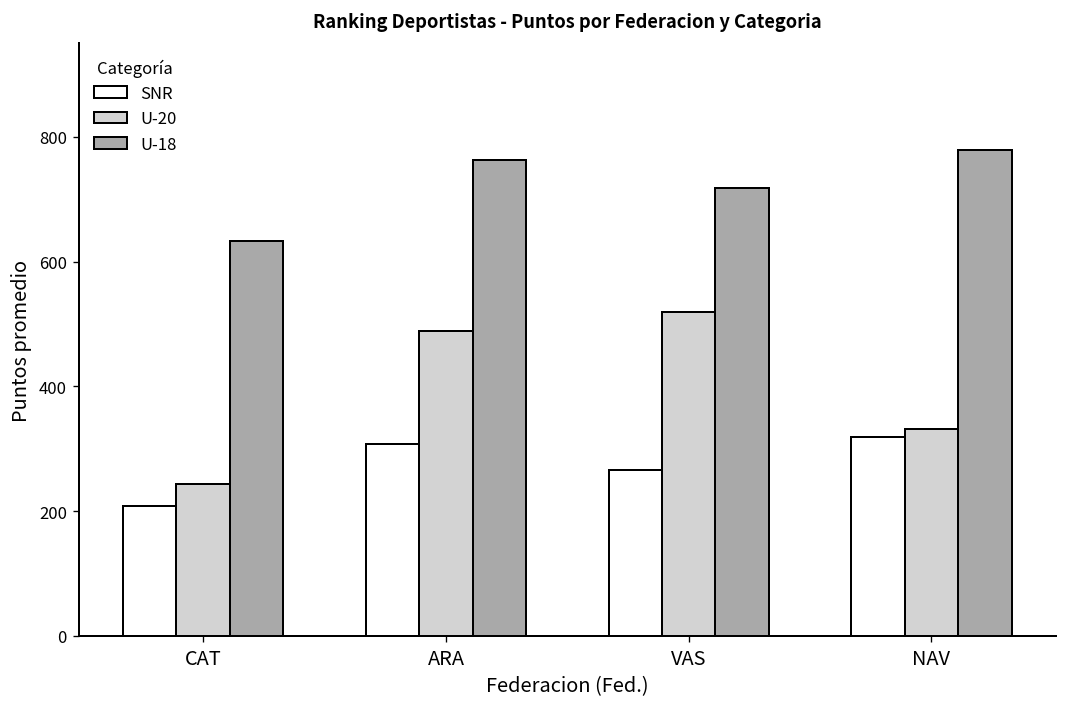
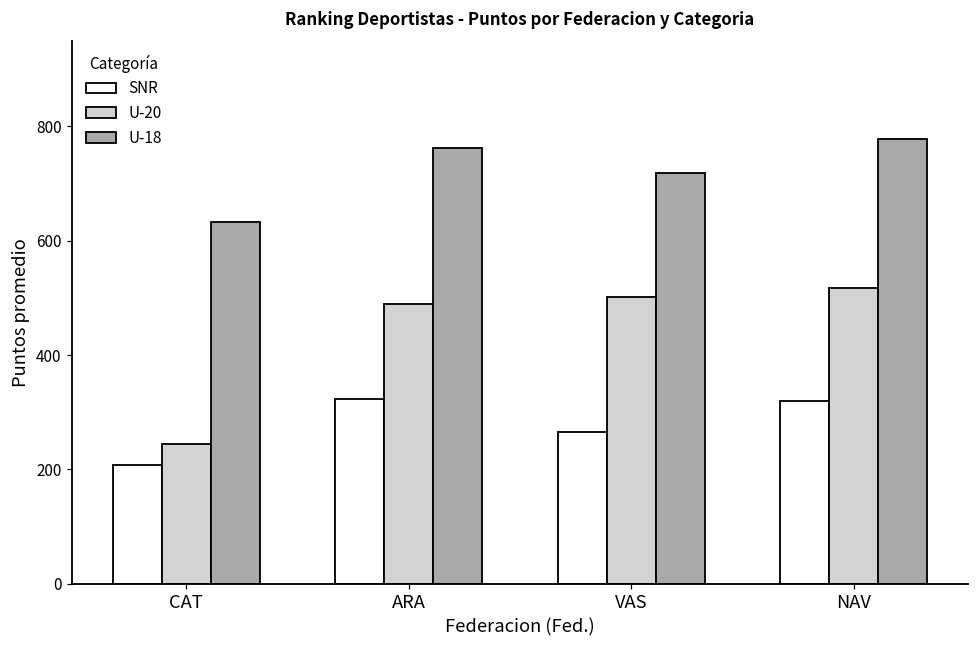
  {
    "SNR": {
      "CAT": 210,
-     "ARA": 310,
+     "ARA": 320,
      "VAS": 270,
      "NAV": 320
    },
    "U-20": {
      "CAT": 240,
      "ARA": 490,
-     "VAS": 520,
-     "NAV": 330
+     "VAS": 500,
+     "NAV": 520
    },
    "U-18": {
      "CAT": 630,
      "ARA": 760,
      "VAS": 720,
      "NAV": 780
    }
  }
